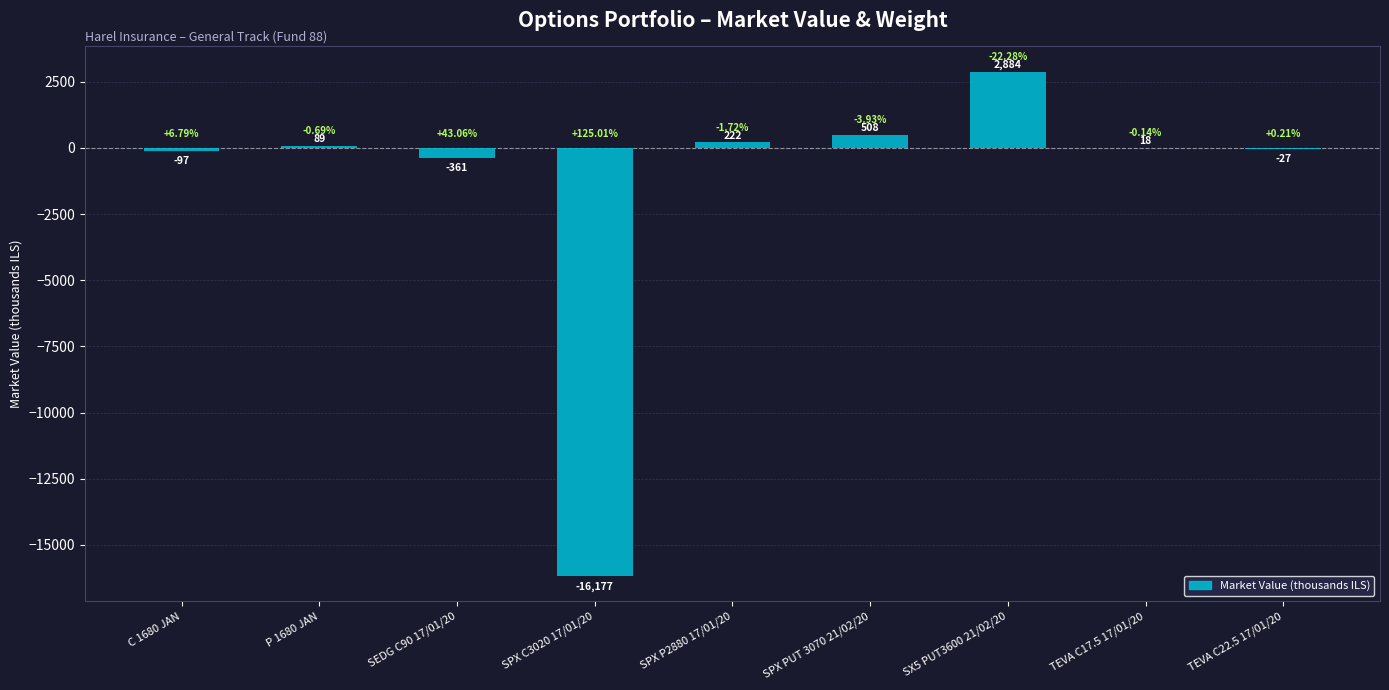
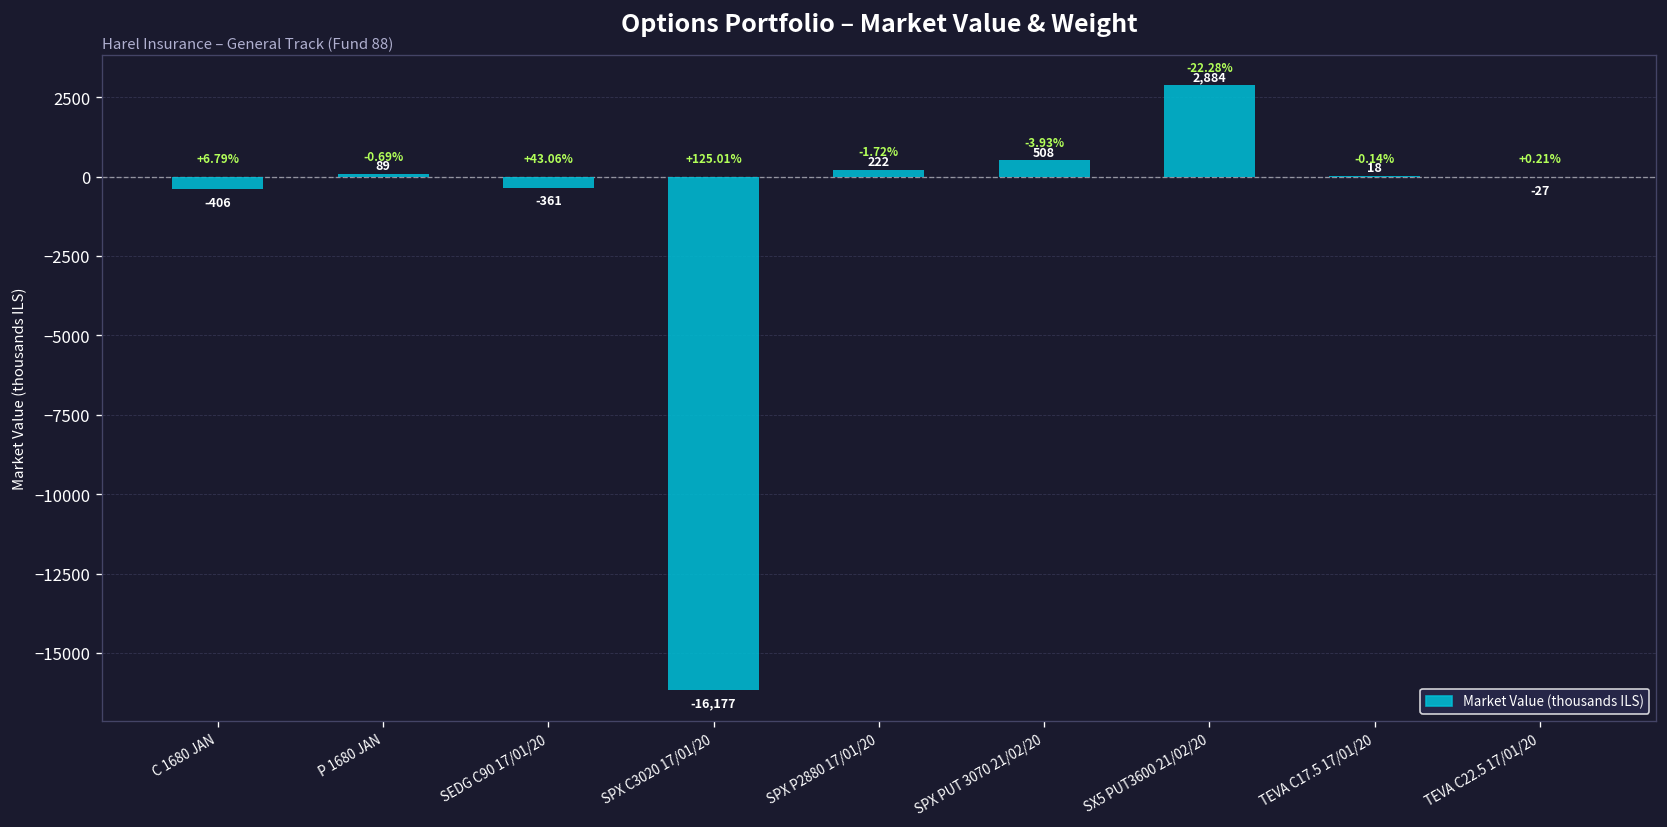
  {
-   "C 1680 JAN": "-97",
+   "C 1680 JAN": "-406",
    "SEDG C90 17/01/20": "-361",
    "SPX C3020 17/01/20": "-16,177",
    "TEVA C22.5 17/01/20": "-27"
  }
